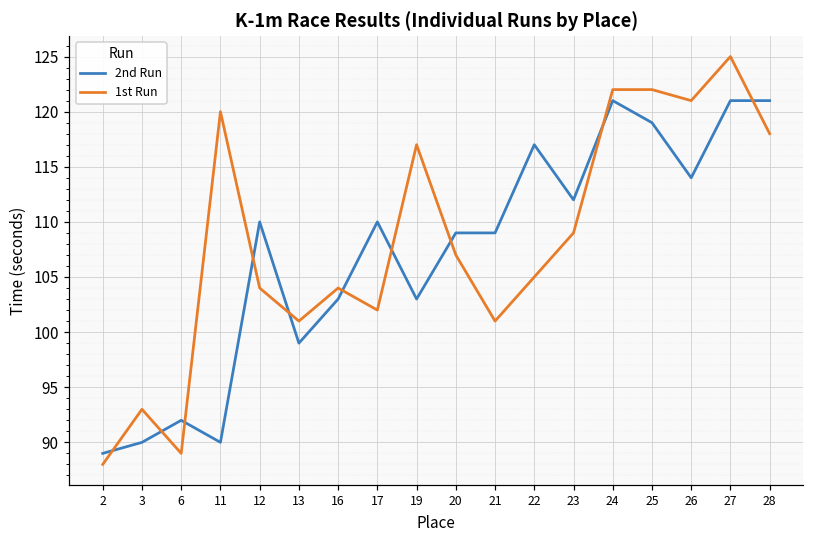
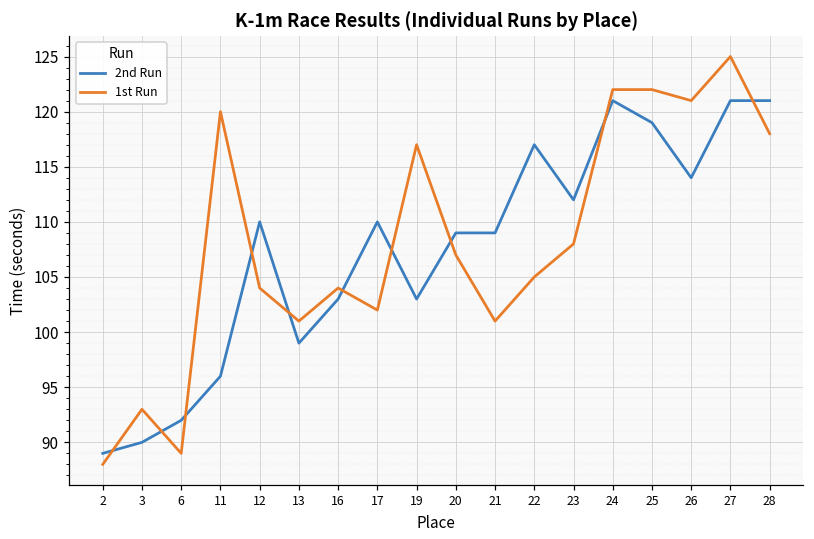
  {
    "2nd Run": {
      "2": 89,
      "3": 90,
      "6": 92,
-     "11": 90,
+     "11": 96,
      "12": 110,
      "13": 99,
      "16": 103,
      "17": 110,
      "19": 103,
      "20": 109,
      "21": 109,
      "22": 117,
      "23": 112,
      "24": 121,
      "25": 119,
      "26": 114,
      "27": 121,
      "28": 121
    },
    "1st Run": {
      "2": 88,
      "3": 93,
      "6": 89,
      "11": 120,
      "12": 104,
      "13": 101,
      "16": 104,
      "17": 102,
      "19": 117,
      "20": 107,
      "21": 101,
      "22": 105,
-     "23": 109,
+     "23": 108,
      "24": 122,
      "25": 122,
      "26": 121,
      "27": 125,
      "28": 118
    }
  }
